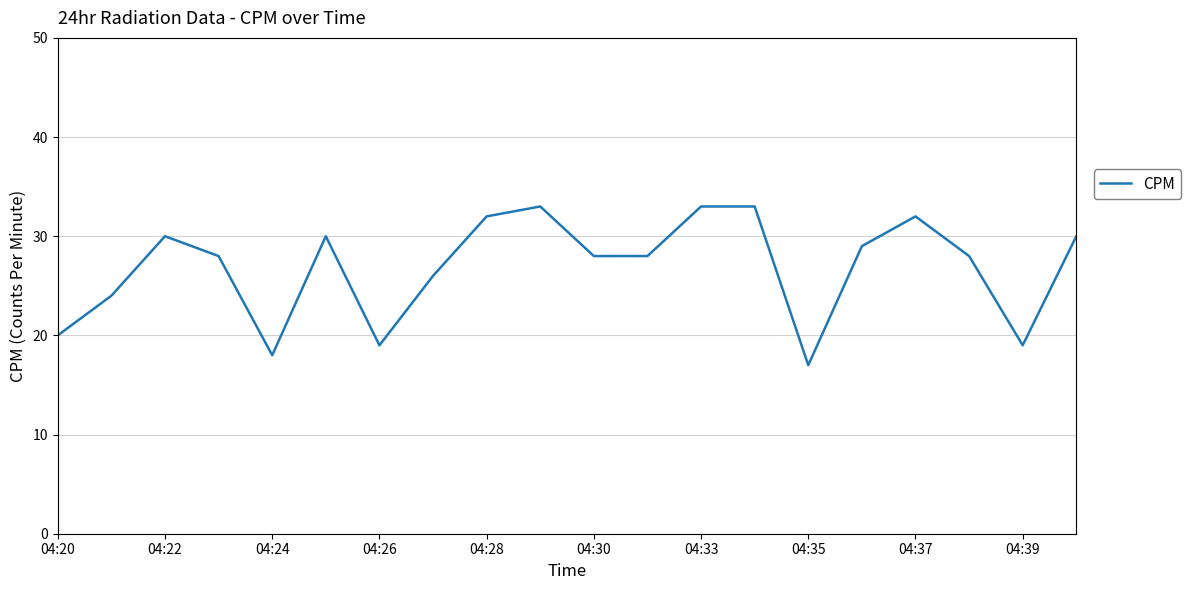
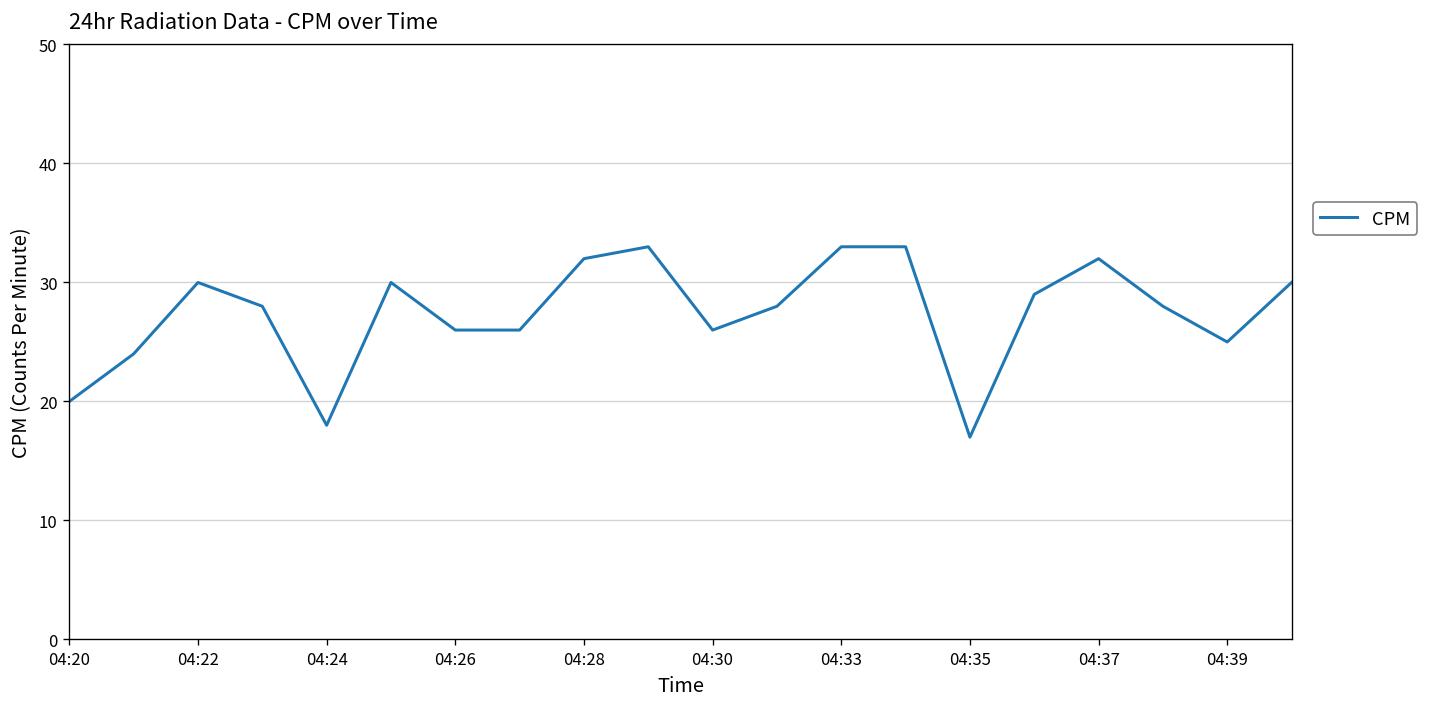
  {
    "04:20": 20,
    "04:22": 30,
    "04:24": 18,
-   "04:26": 19,
+   "04:26": 26,
    "04:28": 32,
-   "04:30": 28,
+   "04:30": 26,
    "04:33": 33,
    "04:35": 17,
    "04:37": 32,
-   "04:39": 19
+   "04:39": 25
  }
